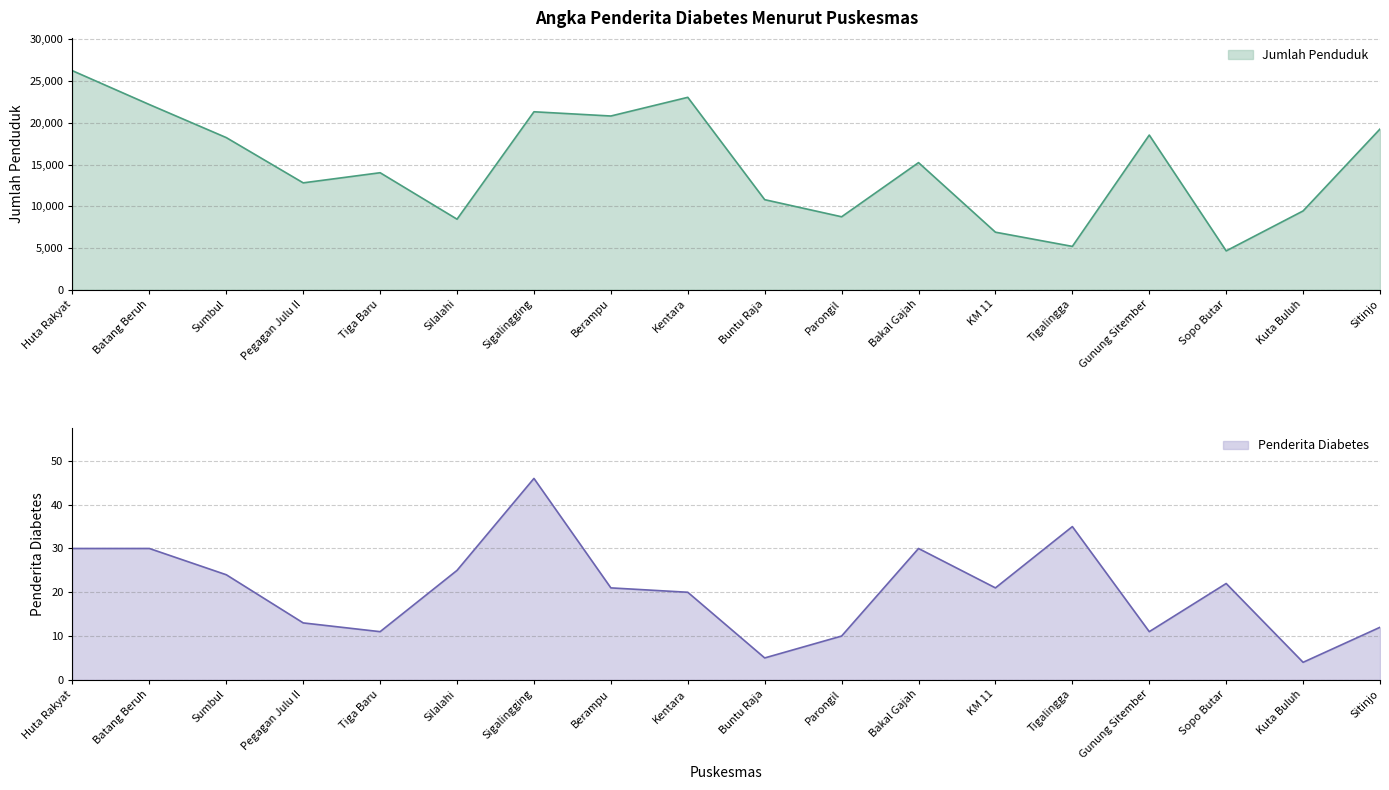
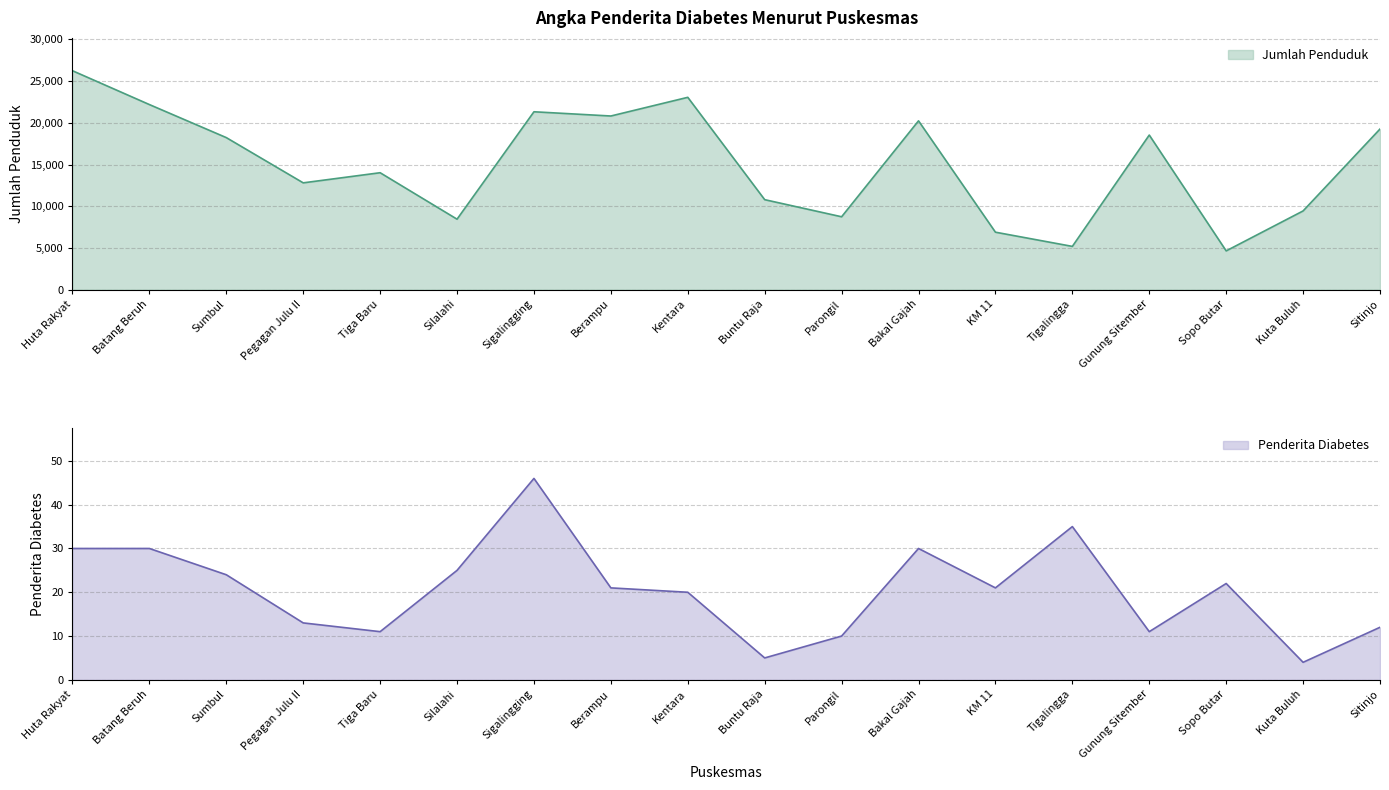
  {
    "Angka Penderita Diabetes Menurut Puskesmas": {
      "Huta Rakyat": "26,000",
      "Batang Beruh": "22,000",
      "Sumbul": "18,000",
      "Pegagan Julu II": "13,000",
      "Tiga Baru": "14,000",
      "Silalahi": "8,000",
      "Sigalingging": "21,000",
      "Berampu": "21,000",
      "Kentara": "23,000",
      "Buntu Raja": "11,000",
      "Parongil": "9,000",
-     "Bakal Gajah": "15,000",
+     "Bakal Gajah": "20,000",
      "KM 11": "7,000",
      "Tigalingga": "5,000",
      "Gunung Sitember": "19,000",
      "Sopo Butar": "5,000",
      "Kuta Buluh": "9,000",
      "Sitinjo": "19,000"
    }
  }
